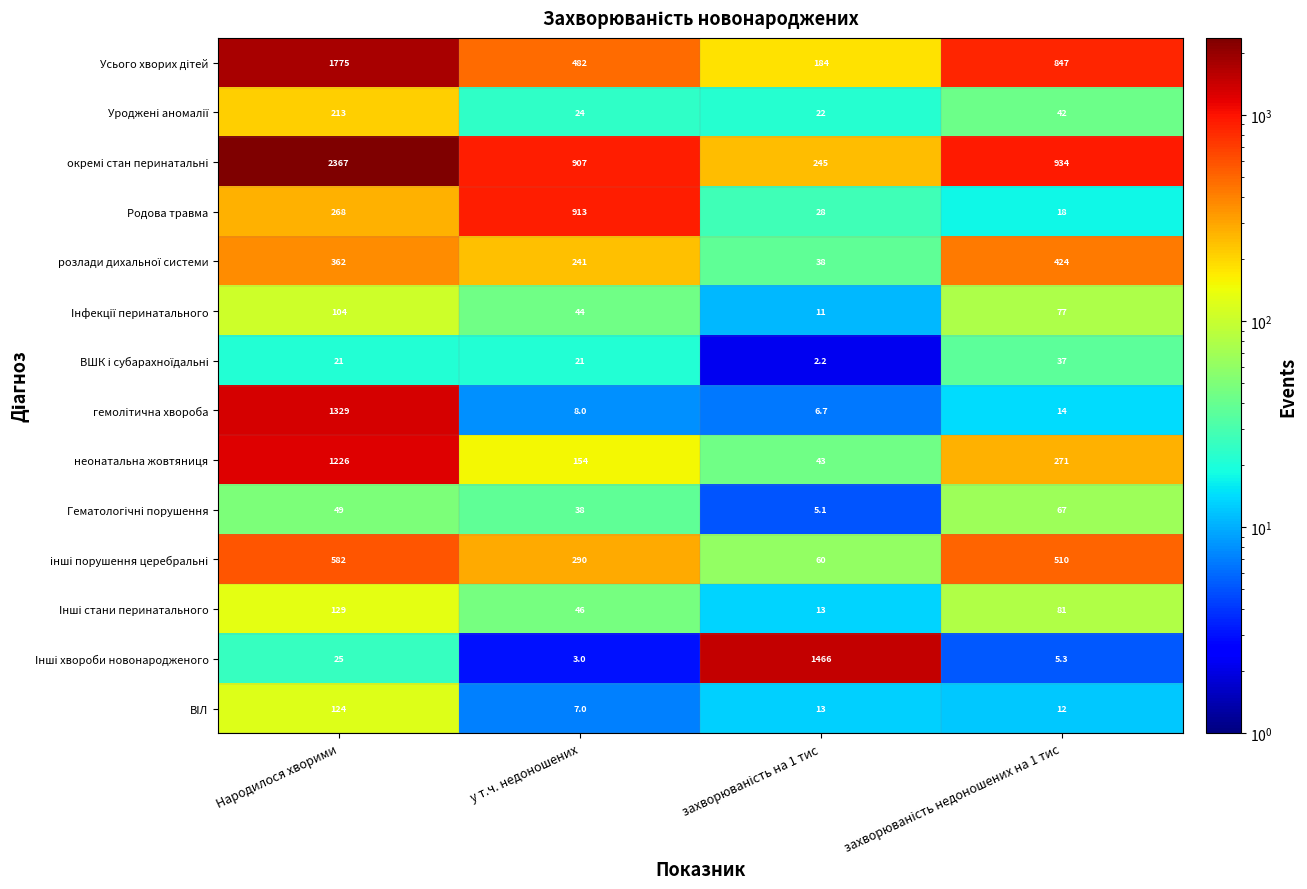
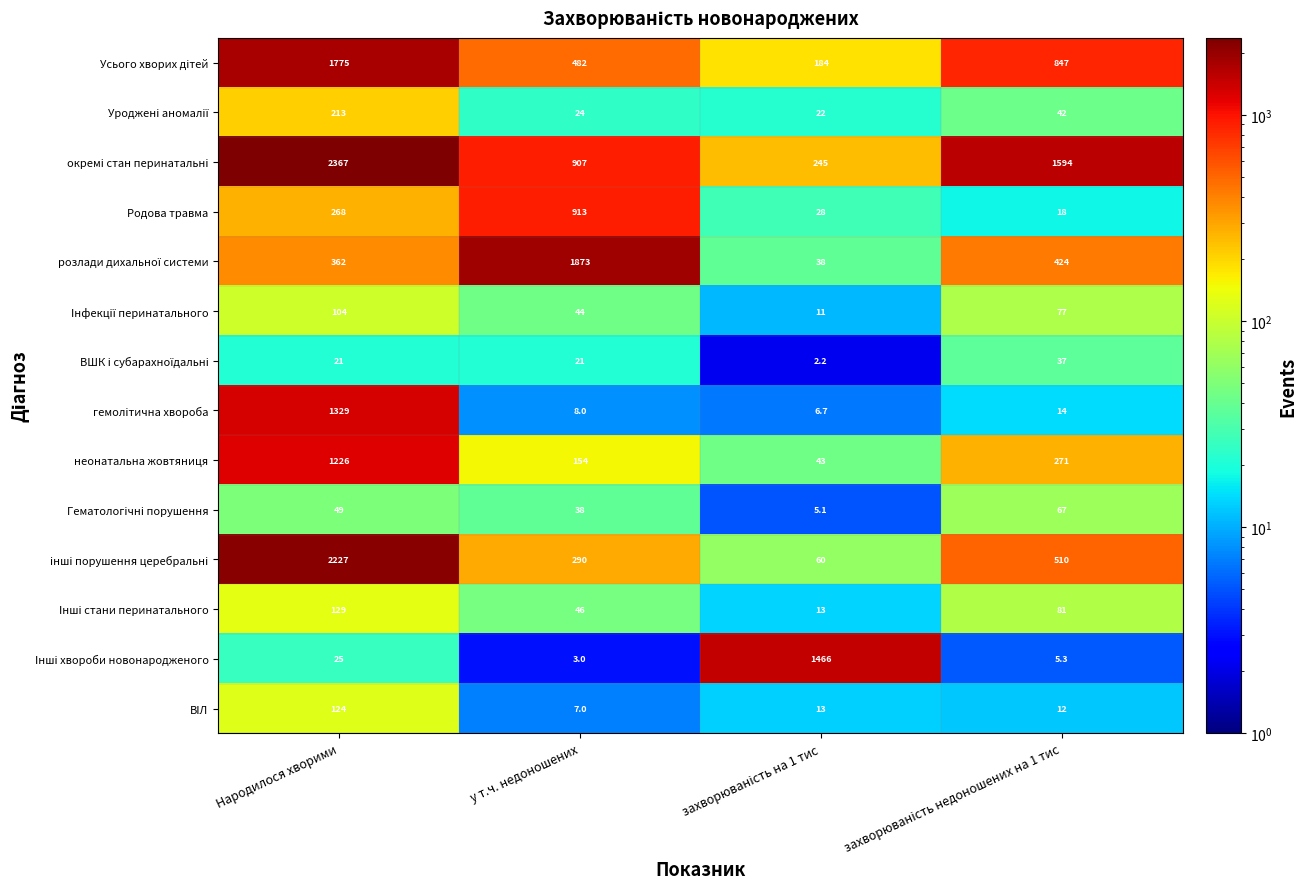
  {
    "Усього хворих дітей": {
      "Народилося хворими": 1775,
      "у т.ч. недоношених": 482,
      "захворюваність на 1 тис": 184,
      "захворюваність недоношених на 1 тис": 847
    },
    "Уроджені аномалії": {
      "Народилося хворими": 213,
      "у т.ч. недоношених": 24,
      "захворюваність на 1 тис": 22,
      "захворюваність недоношених на 1 тис": 42
    },
    "окремі стан перинатальні": {
      "Народилося хворими": 2367,
      "у т.ч. недоношених": 907,
      "захворюваність на 1 тис": 245,
-     "захворюваність недоношених на 1 тис": 934
+     "захворюваність недоношених на 1 тис": 1594
    },
    "Родова травма": {
      "Народилося хворими": 268,
      "у т.ч. недоношених": 913,
      "захворюваність на 1 тис": 28,
      "захворюваність недоношених на 1 тис": 18
    },
    "розлади дихальної системи": {
      "Народилося хворими": 362,
-     "у т.ч. недоношених": 241,
+     "у т.ч. недоношених": 1873,
      "захворюваність на 1 тис": 38,
      "захворюваність недоношених на 1 тис": 424
    },
    "Інфекції перинатального": {
      "Народилося хворими": 104,
      "у т.ч. недоношених": 44,
      "захворюваність на 1 тис": 11,
      "захворюваність недоношених на 1 тис": 77
    },
    "ВШК і субарахноїдальні": {
      "Народилося хворими": 21,
      "у т.ч. недоношених": 21,
      "захворюваність на 1 тис": 2.2,
      "захворюваність недоношених на 1 тис": 37
    },
    "гемолітична хвороба": {
      "Народилося хворими": 1329,
      "у т.ч. недоношених": 8.0,
      "захворюваність на 1 тис": 6.7,
      "захворюваність недоношених на 1 тис": 14
    },
    "неонатальна жовтяниця": {
      "Народилося хворими": 1226,
      "у т.ч. недоношених": 154,
      "захворюваність на 1 тис": 43,
      "захворюваність недоношених на 1 тис": 271
    },
    "Гематологічні порушення": {
      "Народилося хворими": 49,
      "у т.ч. недоношених": 38,
      "захворюваність на 1 тис": 5.1,
      "захворюваність недоношених на 1 тис": 67
    },
    "інші порушення церебральні": {
-     "Народилося хворими": 582,
+     "Народилося хворими": 2227,
      "у т.ч. недоношених": 290,
      "захворюваність на 1 тис": 60,
      "захворюваність недоношених на 1 тис": 510
    },
    "Інші стани перинатального": {
      "Народилося хворими": 129,
      "у т.ч. недоношених": 46,
      "захворюваність на 1 тис": 13,
      "захворюваність недоношених на 1 тис": 81
    },
    "Інші хвороби новонародженого": {
      "Народилося хворими": 25,
      "у т.ч. недоношених": 3.0,
      "захворюваність на 1 тис": 1466,
      "захворюваність недоношених на 1 тис": 5.3
    },
    "ВІЛ": {
      "Народилося хворими": 124,
      "у т.ч. недоношених": 7.0,
      "захворюваність на 1 тис": 13,
      "захворюваність недоношених на 1 тис": 12
    }
  }
